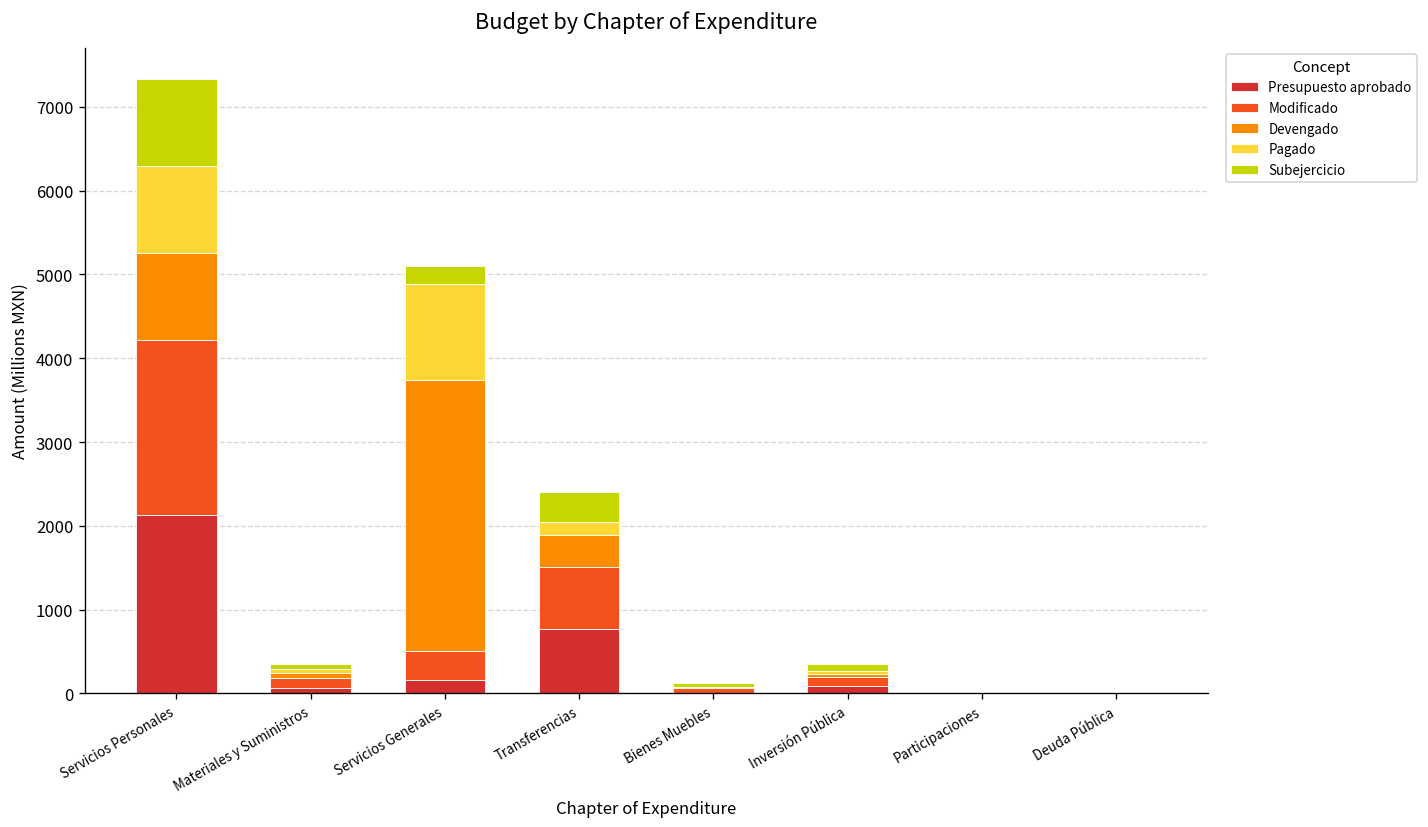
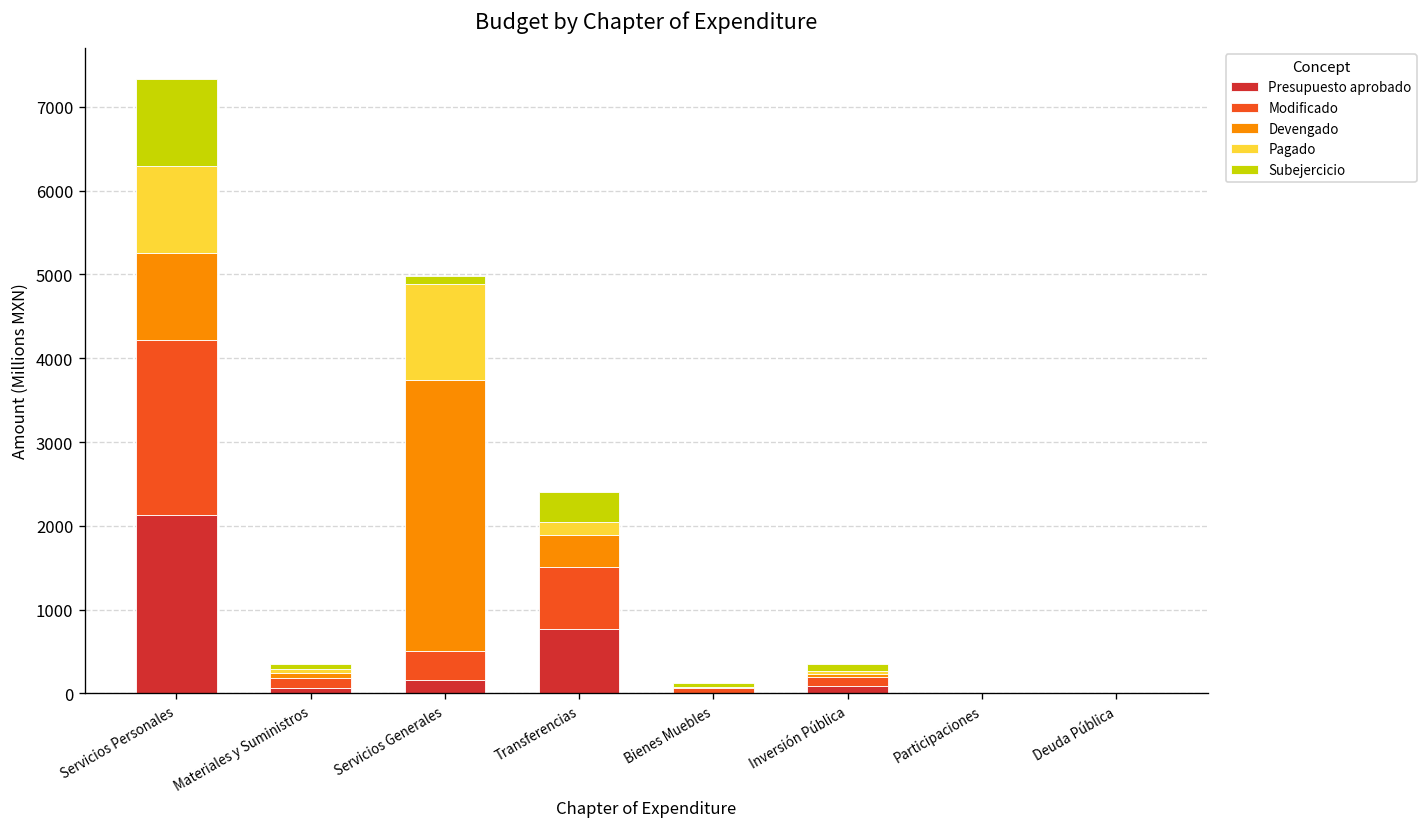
  {
    "Devengado": {
      "Servicios Personales": 1000,
      "Materiales y Suministros": 100,
      "Servicios Generales": 3200,
      "Transferencias": 400
    },
    "Pagado": {
      "Servicios Personales": 1000,
      "Materiales y Suministros": 0,
      "Servicios Generales": 1100,
      "Transferencias": 200,
      "Deuda Pública": 0
    },
    "Subejercicio": {
      "Servicios Personales": 1000,
      "Materiales y Suministros": 100,
-     "Servicios Generales": 200,
+     "Servicios Generales": 100,
      "Transferencias": 400,
      "Bienes Muebles": 0,
      "Inversión Pública": 100,
      "Deuda Pública": 0
    }
  }
